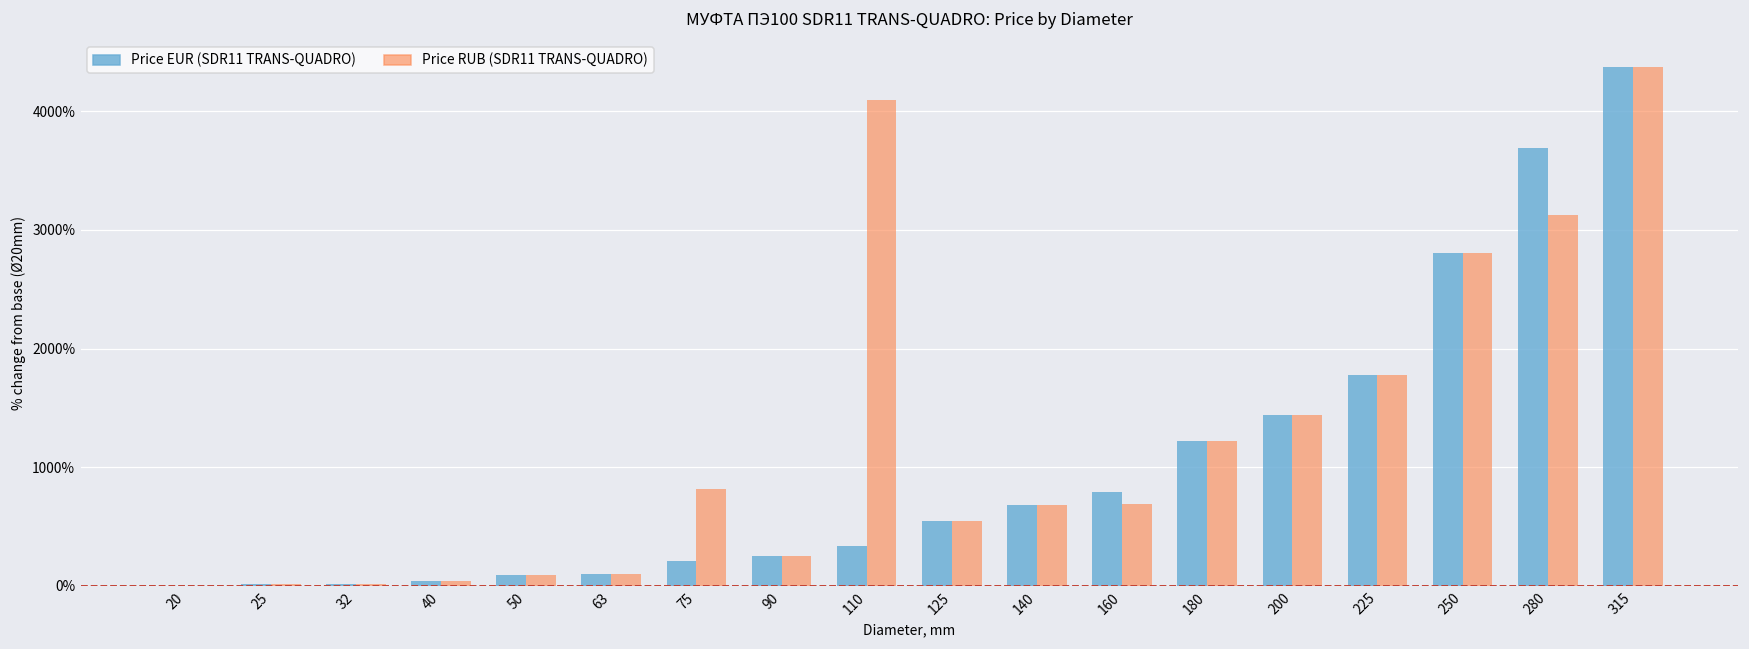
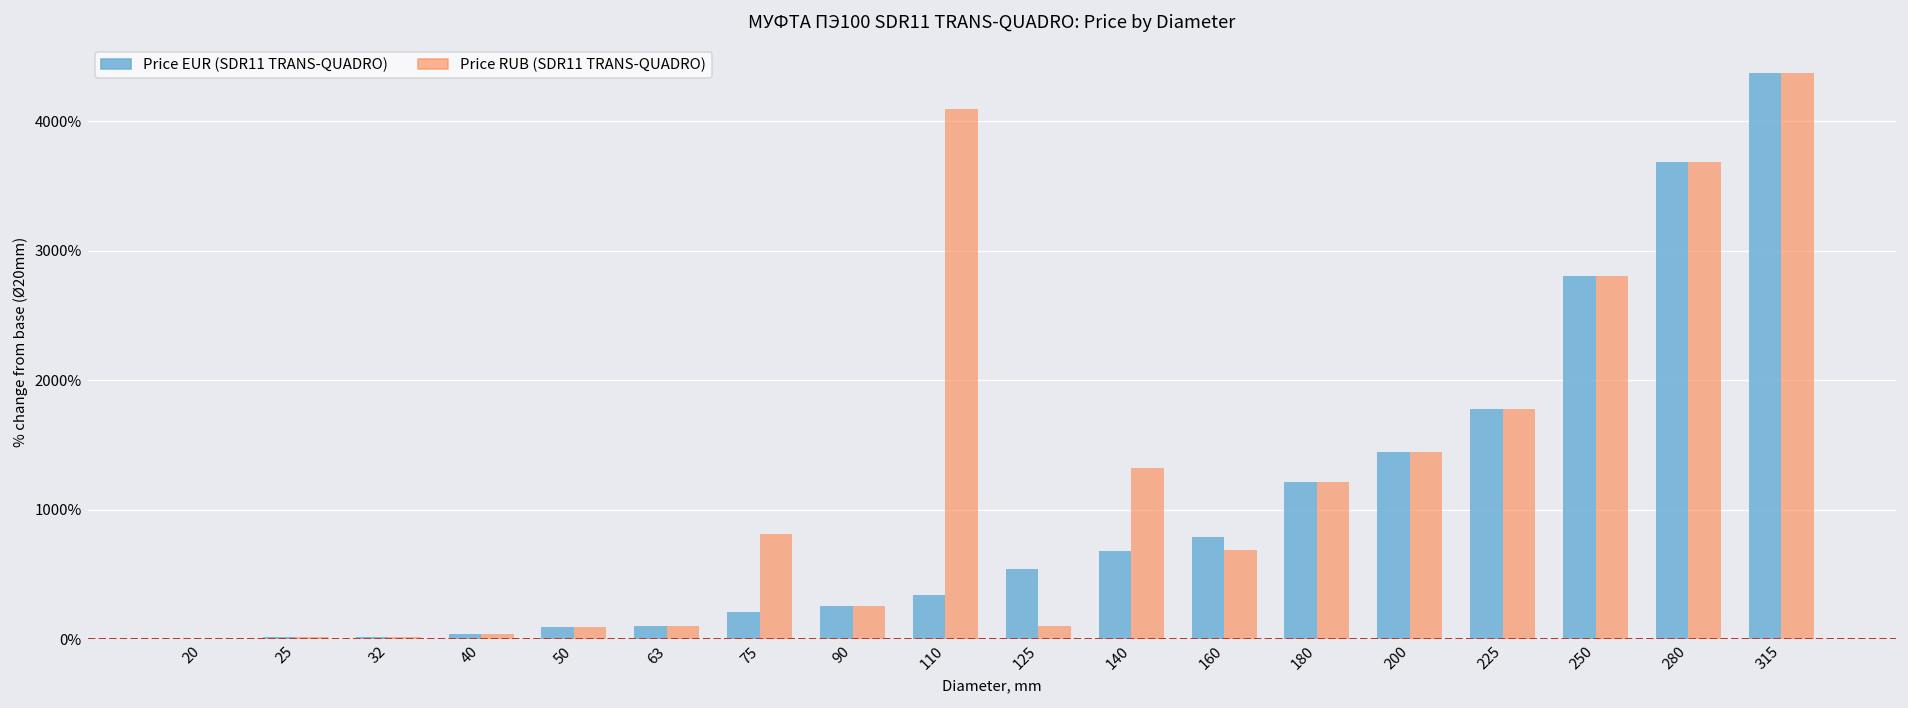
  {
    "Price RUB (SDR11 TRANS-QUADRO)": {
      "20": "0%",
      "40": "40%",
      "50": "90%",
      "63": "100%",
      "75": "810%",
      "90": "250%",
      "110": "4100%",
-     "125": "540%",
-     "140": "680%",
+     "125": "100%",
+     "140": "1320%",
      "160": "690%",
      "180": "1220%",
      "200": "1440%",
      "225": "1780%",
      "250": "2800%",
-     "280": "3130%",
+     "280": "3690%",
      "315": "4380%"
    }
  }
